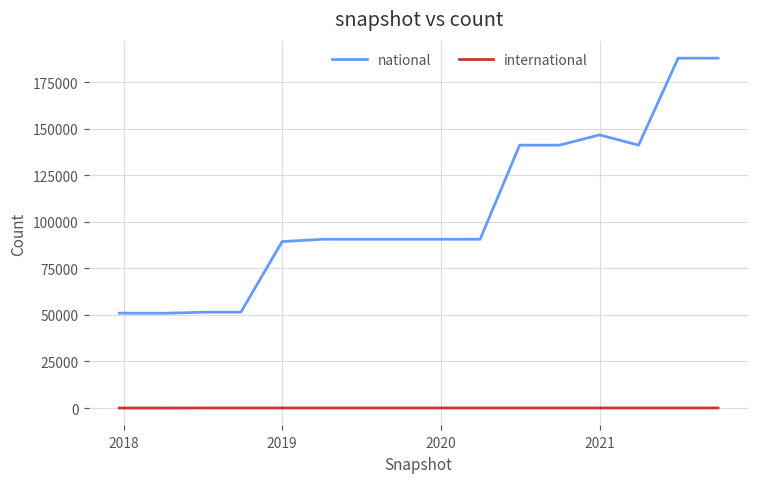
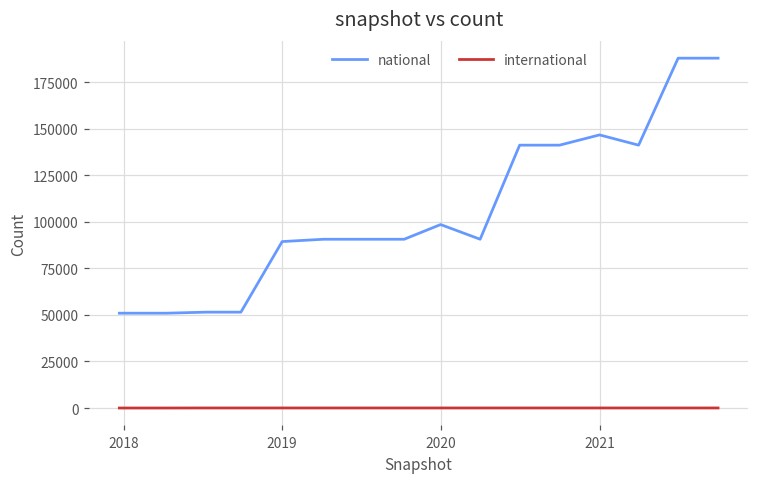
  {
    "national": {
      "2019": 89000,
-     "2020": 91000,
+     "2020": 99000,
      "2021": 147000
    },
    "international": {
      "2019": 0,
      "2020": 0,
      "2021": 0
    }
  }
